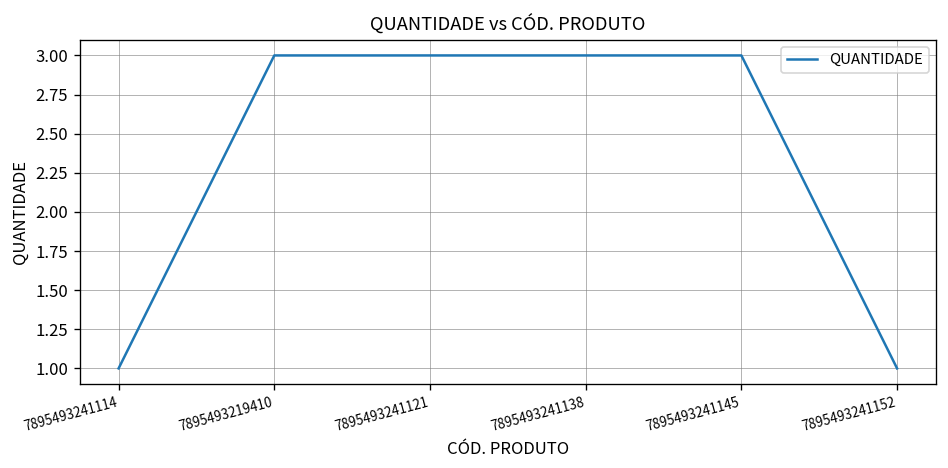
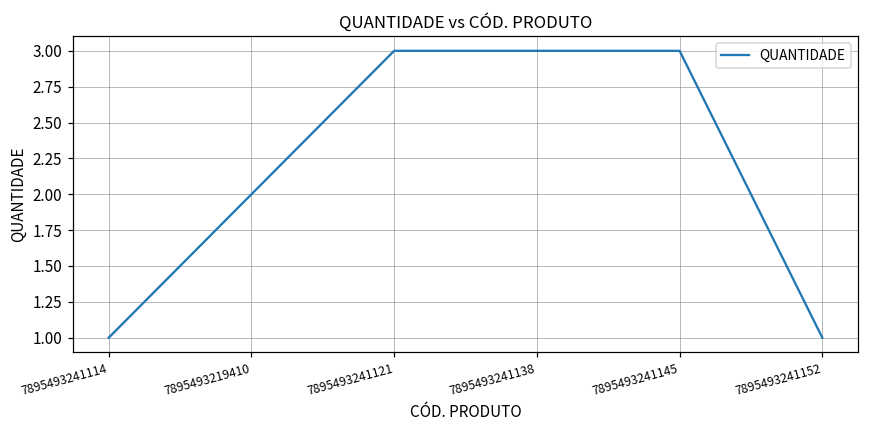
  {
    "7895493241114": 1,
-   "7895493219410": 3,
+   "7895493219410": 2,
    "7895493241121": 3,
    "7895493241138": 3,
    "7895493241145": 3,
    "7895493241152": 1
  }
